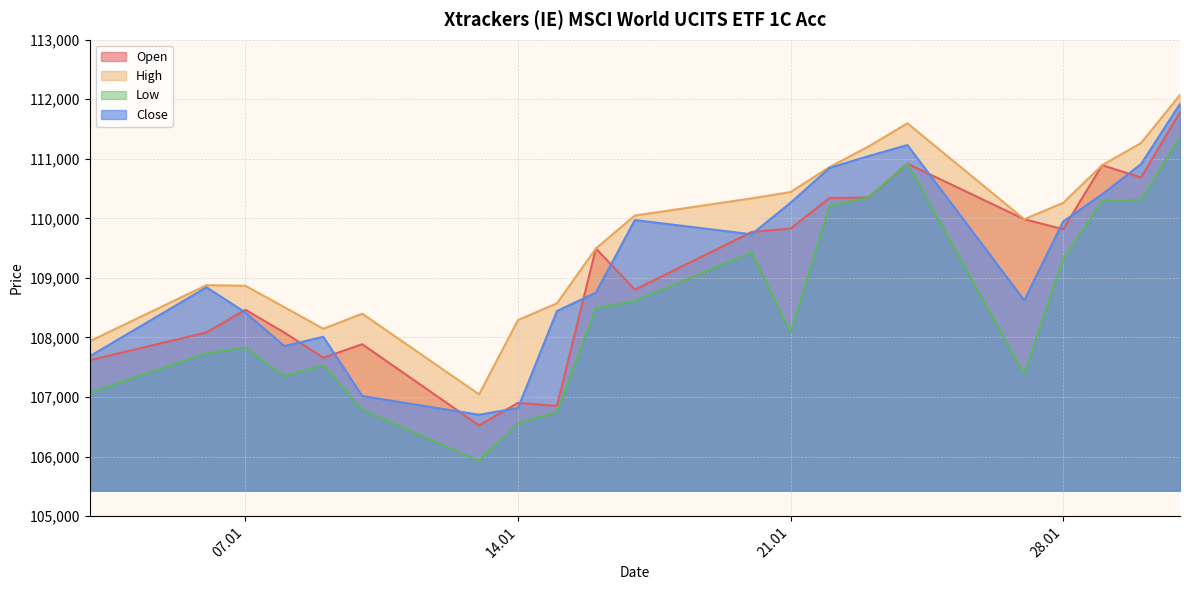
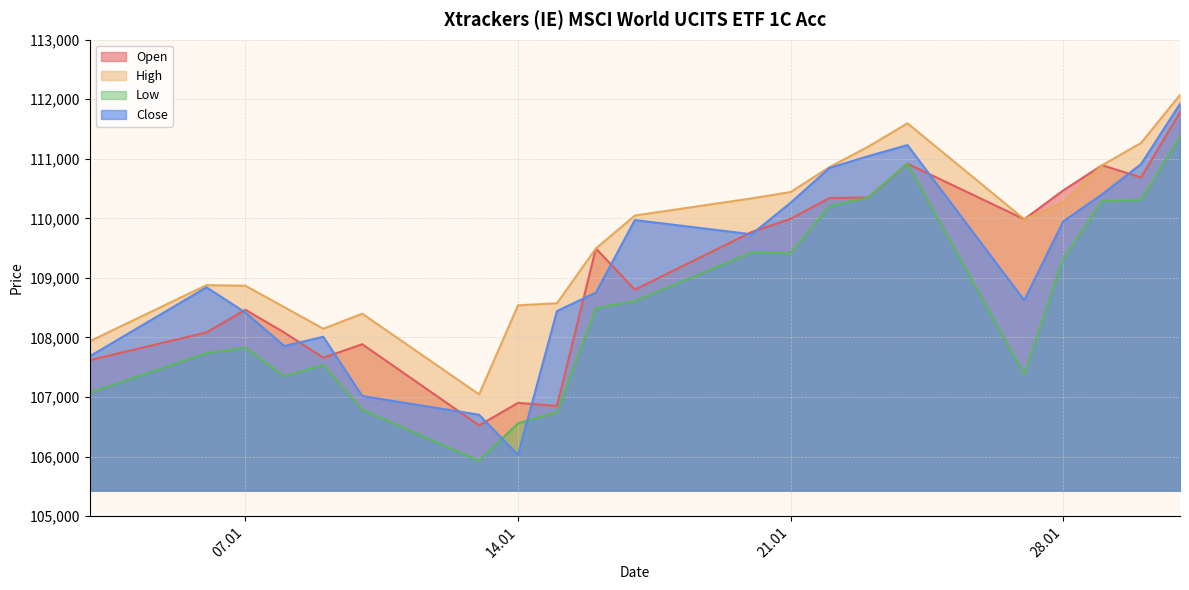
  {
    "Open": {
      "07.01": "108,500",
      "14.01": "106,900",
-     "21.01": "109,800",
-     "28.01": "109,800"
+     "21.01": "110,000",
+     "28.01": "110,500"
    },
    "High": {
      "07.01": "108,900",
-     "14.01": "108,300",
+     "14.01": "108,500",
      "21.01": "110,400",
      "28.01": "110,300"
    },
    "Low": {
      "07.01": "107,800",
      "14.01": "106,600",
-     "21.01": "108,100",
+     "21.01": "109,400",
      "28.01": "109,300"
    },
    "Close": {
      "07.01": "108,400",
-     "14.01": "106,800",
+     "14.01": "106,000",
      "21.01": "110,300",
      "28.01": "109,900"
    }
  }
